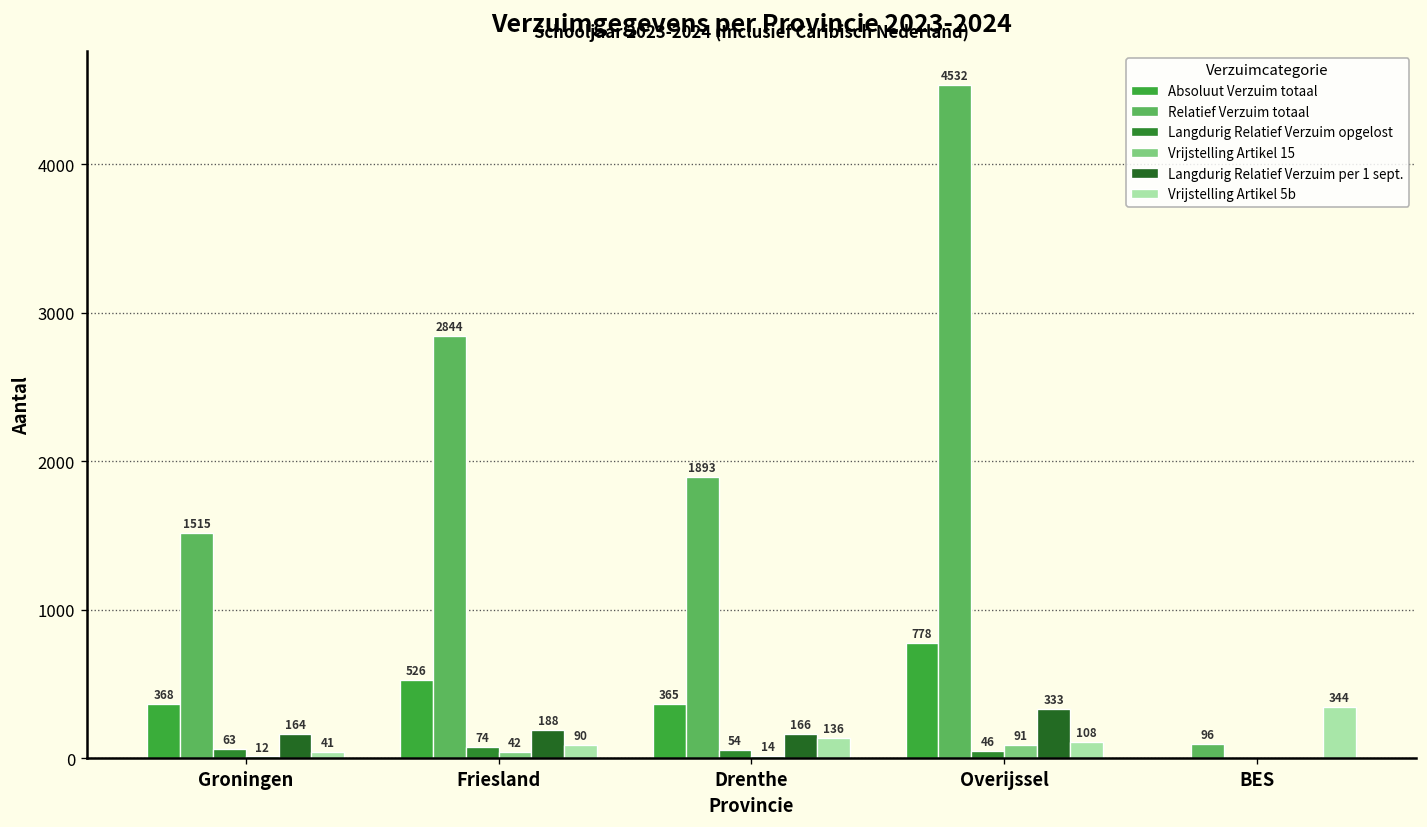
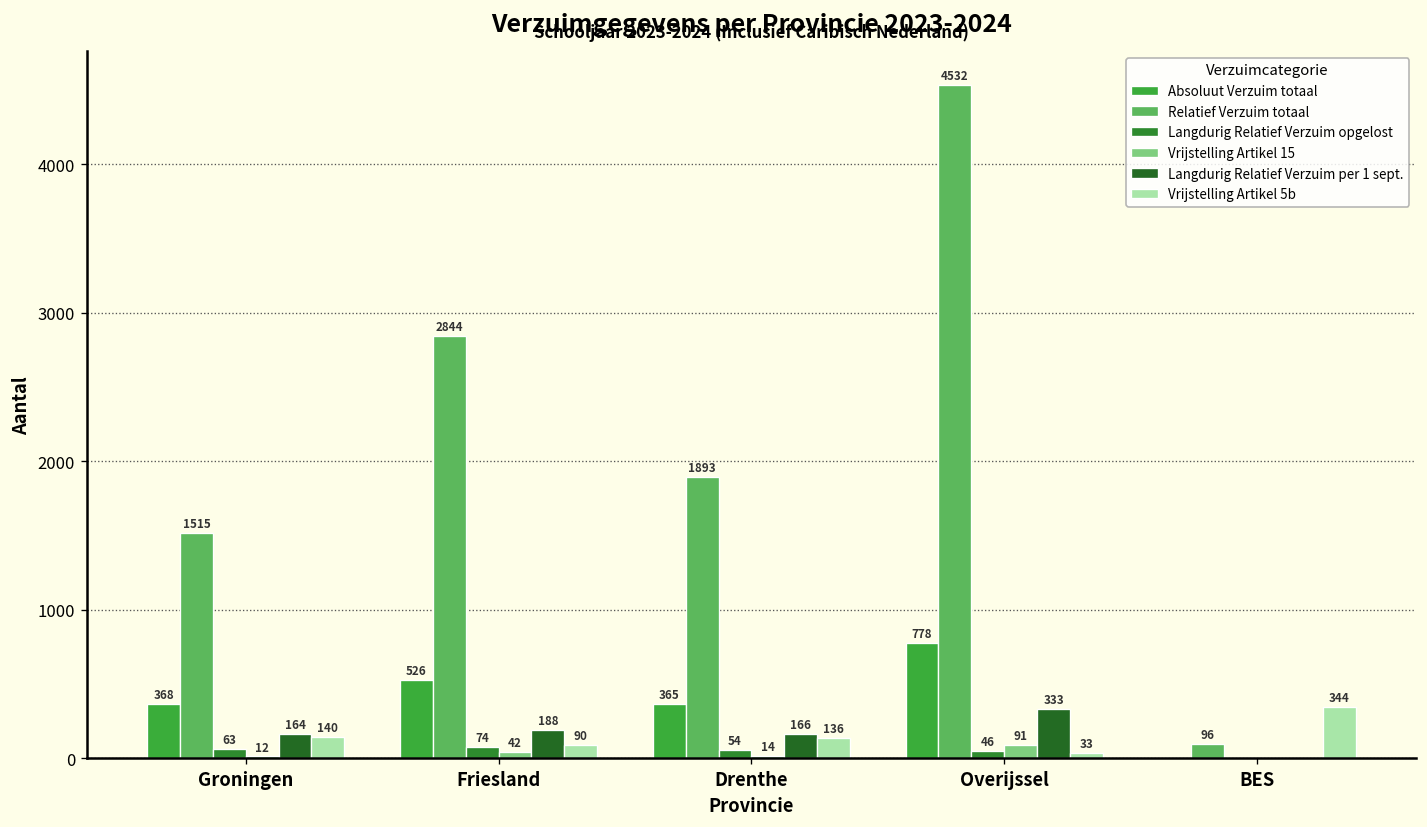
  {
    "Vrijstelling Artikel 5b": {
-     "Groningen": 41,
+     "Groningen": 140,
      "Friesland": 90,
      "Drenthe": 136,
-     "Overijssel": 108,
+     "Overijssel": 33,
      "BES": 344
    }
  }
